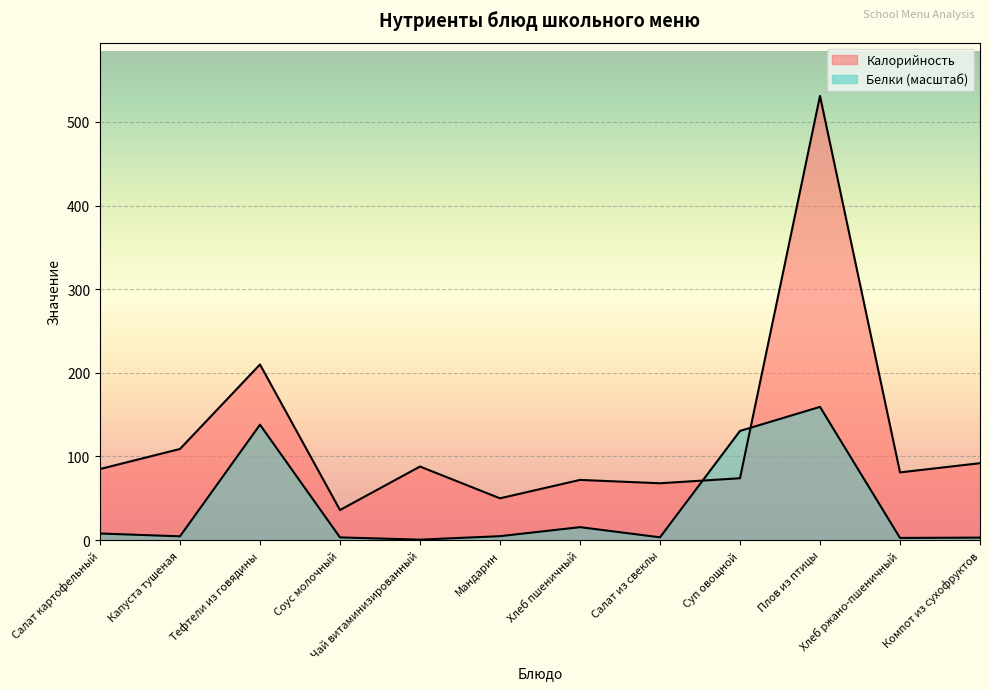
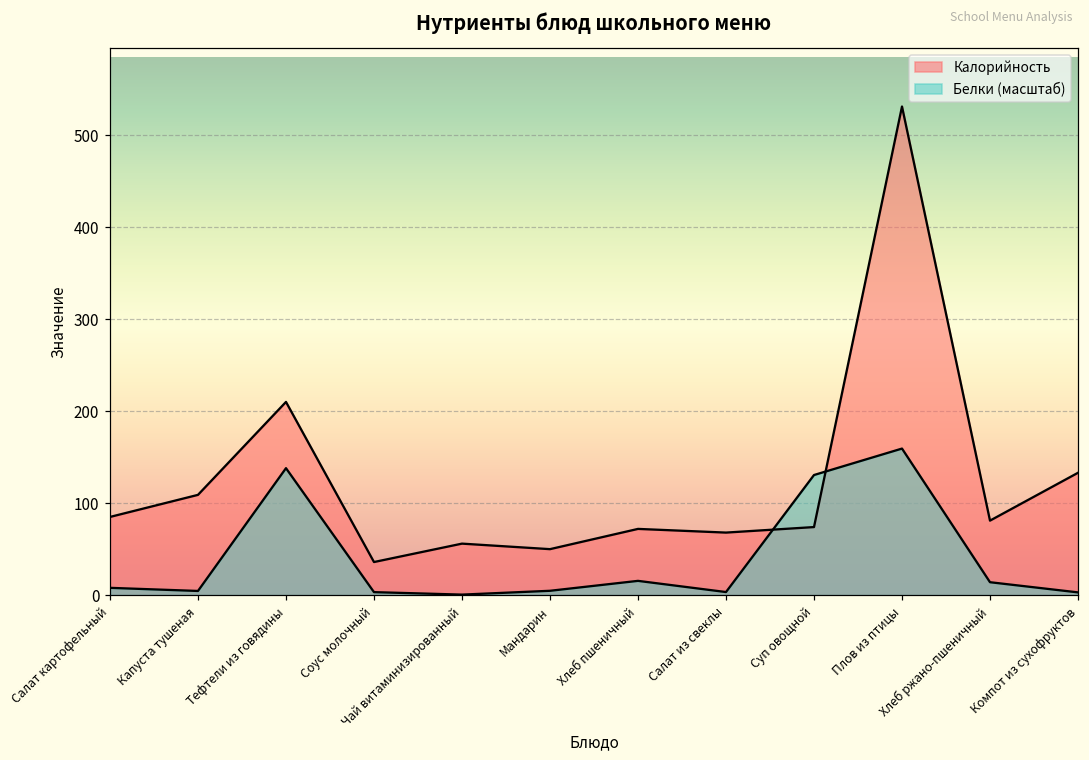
  {
    "Калорийность": {
      "Салат картофельный": 90,
      "Капуста тушеная": 110,
      "Тефтели из говядины": 210,
      "Соус молочный": 40,
-     "Чай витаминизированный": 90,
+     "Чай витаминизированный": 60,
      "Мандарин": 50,
      "Хлеб пшеничный": 70,
      "Салат из свеклы": 70,
      "Суп овощной": 70,
      "Плов из птицы": 530,
      "Хлеб ржано-пшеничный": 80,
-     "Компот из сухофруктов": 90
+     "Компот из сухофруктов": 130
    },
    "Белки (масштаб)": {
      "Салат картофельный": 10,
      "Капуста тушеная": 0,
      "Тефтели из говядины": 140,
      "Соус молочный": 0,
      "Чай витаминизированный": 0,
      "Мандарин": 0,
      "Хлеб пшеничный": 20,
      "Салат из свеклы": 0,
      "Суп овощной": 130,
      "Плов из птицы": 160,
-     "Хлеб ржано-пшеничный": 0,
+     "Хлеб ржано-пшеничный": 10,
      "Компот из сухофруктов": 0
    }
  }
